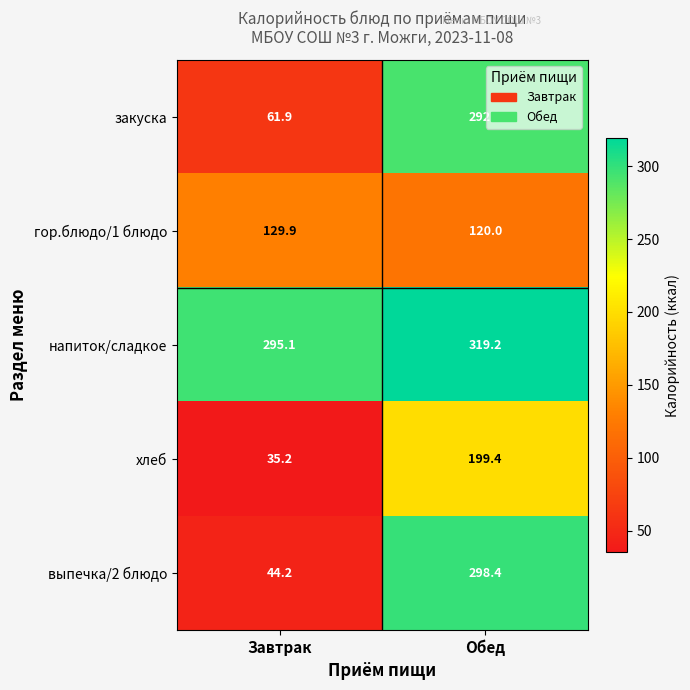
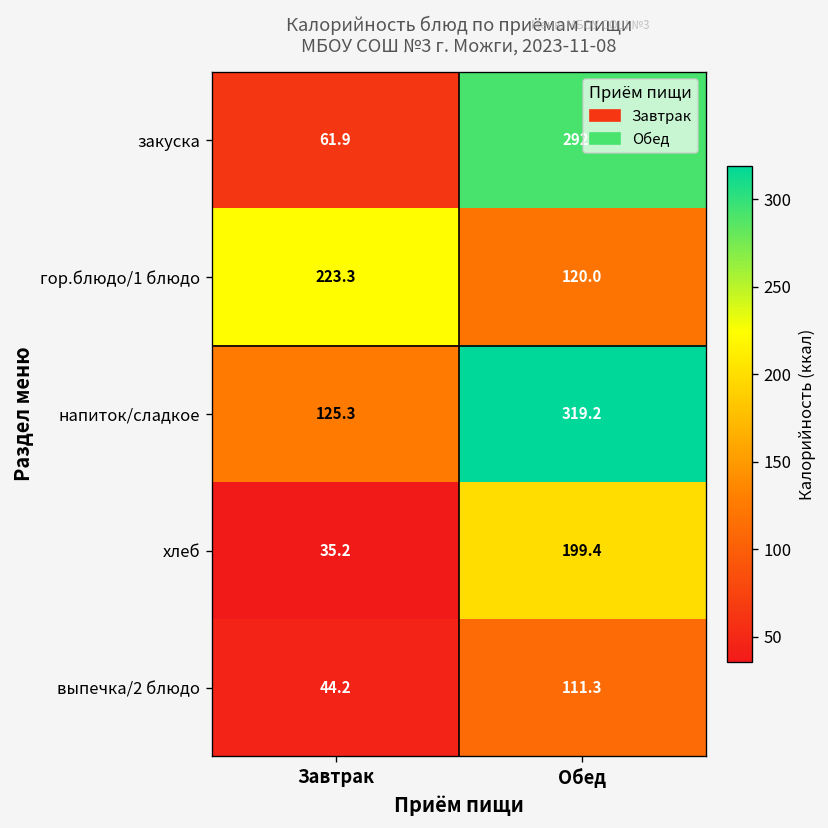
  {
    "закуска": {
      "Завтрак": 61.9
    },
    "гор.блюдо/1 блюдо": {
-     "Завтрак": 129.9,
+     "Завтрак": 223.3,
      "Обед": 120.0
    },
    "напиток/сладкое": {
-     "Завтрак": 295.1,
+     "Завтрак": 125.3,
      "Обед": 319.2
    },
    "хлеб": {
      "Завтрак": 35.2,
      "Обед": 199.4
    },
    "выпечка/2 блюдо": {
      "Завтрак": 44.2,
-     "Обед": 298.4
+     "Обед": 111.3
    }
  }
